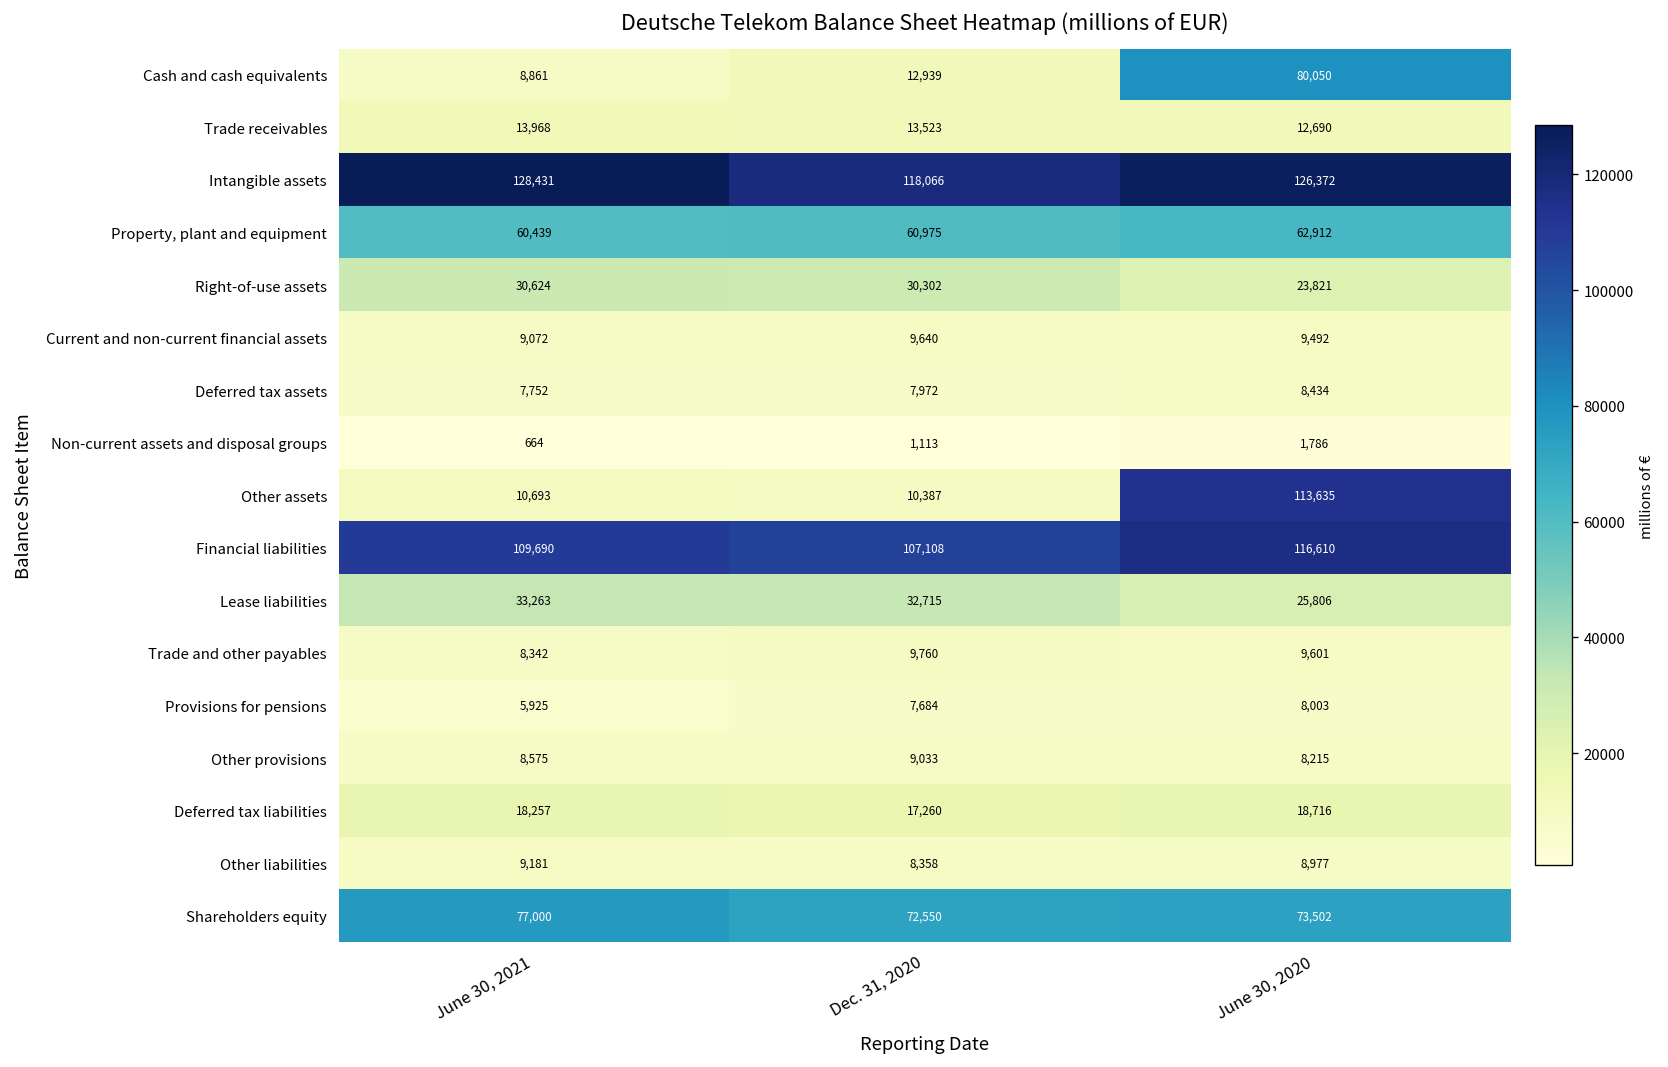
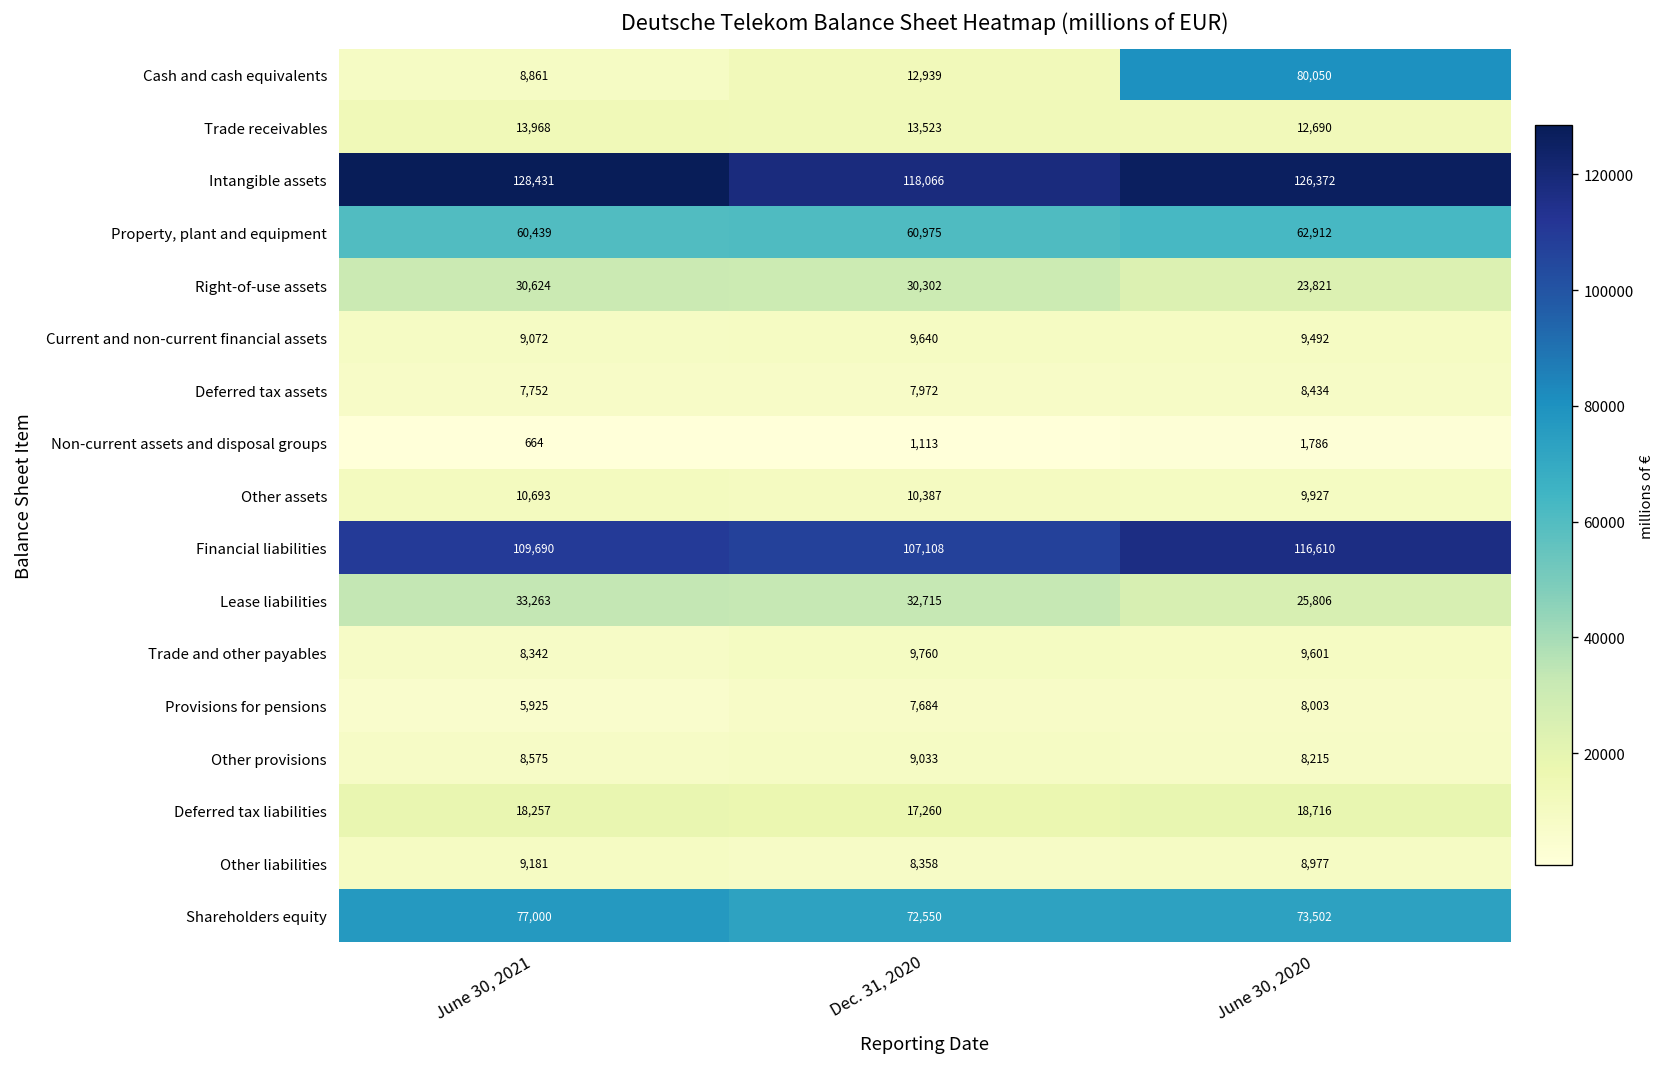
  {
    "Cash and cash equivalents": {
      "June 30, 2021": "8,861",
      "Dec. 31, 2020": "12,939",
      "June 30, 2020": "80,050"
    },
    "Trade receivables": {
      "June 30, 2021": "13,968",
      "Dec. 31, 2020": "13,523",
      "June 30, 2020": "12,690"
    },
    "Intangible assets": {
      "June 30, 2021": "128,431",
      "Dec. 31, 2020": "118,066",
      "June 30, 2020": "126,372"
    },
    "Property, plant and equipment": {
      "June 30, 2021": "60,439",
      "Dec. 31, 2020": "60,975",
      "June 30, 2020": "62,912"
    },
    "Right-of-use assets": {
      "June 30, 2021": "30,624",
      "Dec. 31, 2020": "30,302",
      "June 30, 2020": "23,821"
    },
    "Current and non-current financial assets": {
      "June 30, 2021": "9,072",
      "Dec. 31, 2020": "9,640",
      "June 30, 2020": "9,492"
    },
    "Deferred tax assets": {
      "June 30, 2021": "7,752",
      "Dec. 31, 2020": "7,972",
      "June 30, 2020": "8,434"
    },
    "Non-current assets and disposal groups": {
      "June 30, 2021": "664",
      "Dec. 31, 2020": "1,113",
      "June 30, 2020": "1,786"
    },
    "Other assets": {
      "June 30, 2021": "10,693",
      "Dec. 31, 2020": "10,387",
-     "June 30, 2020": "113,635"
+     "June 30, 2020": "9,927"
    },
    "Financial liabilities": {
      "June 30, 2021": "109,690",
      "Dec. 31, 2020": "107,108",
      "June 30, 2020": "116,610"
    },
    "Lease liabilities": {
      "June 30, 2021": "33,263",
      "Dec. 31, 2020": "32,715",
      "June 30, 2020": "25,806"
    },
    "Trade and other payables": {
      "June 30, 2021": "8,342",
      "Dec. 31, 2020": "9,760",
      "June 30, 2020": "9,601"
    },
    "Provisions for pensions": {
      "June 30, 2021": "5,925",
      "Dec. 31, 2020": "7,684",
      "June 30, 2020": "8,003"
    },
    "Other provisions": {
      "June 30, 2021": "8,575",
      "Dec. 31, 2020": "9,033",
      "June 30, 2020": "8,215"
    },
    "Deferred tax liabilities": {
      "June 30, 2021": "18,257",
      "Dec. 31, 2020": "17,260",
      "June 30, 2020": "18,716"
    },
    "Other liabilities": {
      "June 30, 2021": "9,181",
      "Dec. 31, 2020": "8,358",
      "June 30, 2020": "8,977"
    },
    "Shareholders equity": {
      "June 30, 2021": "77,000",
      "Dec. 31, 2020": "72,550",
      "June 30, 2020": "73,502"
    }
  }
